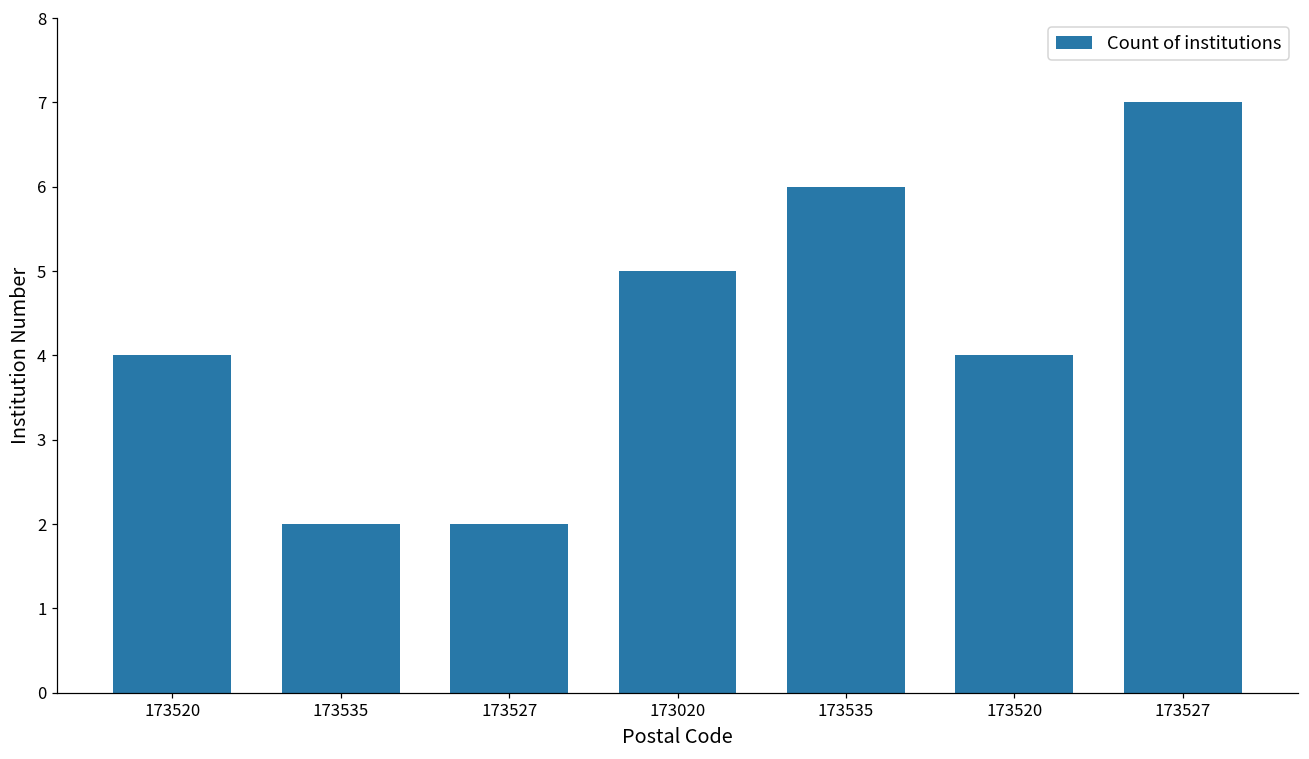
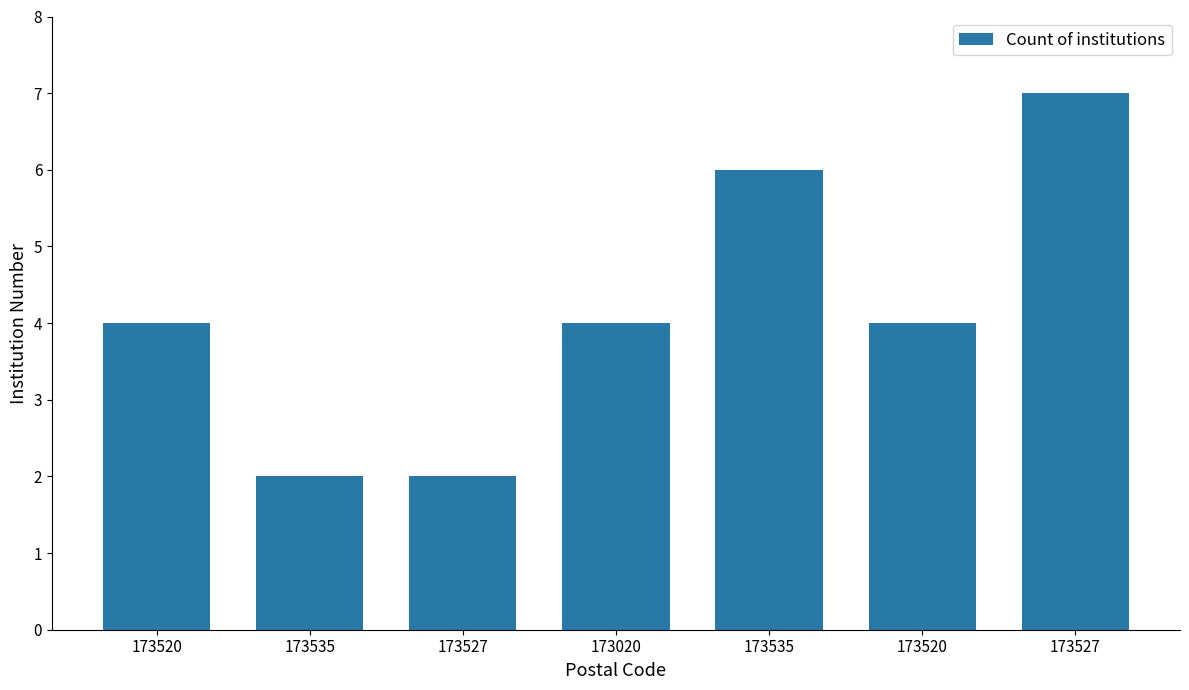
  {
-   "173020": 5
+   "173020": 4
  }
